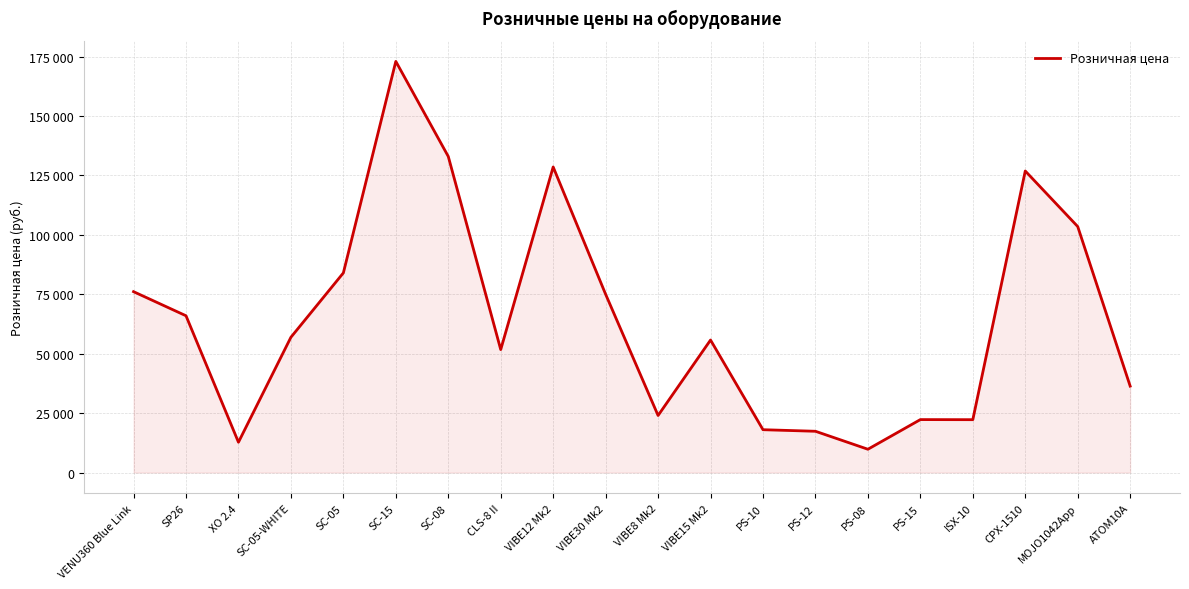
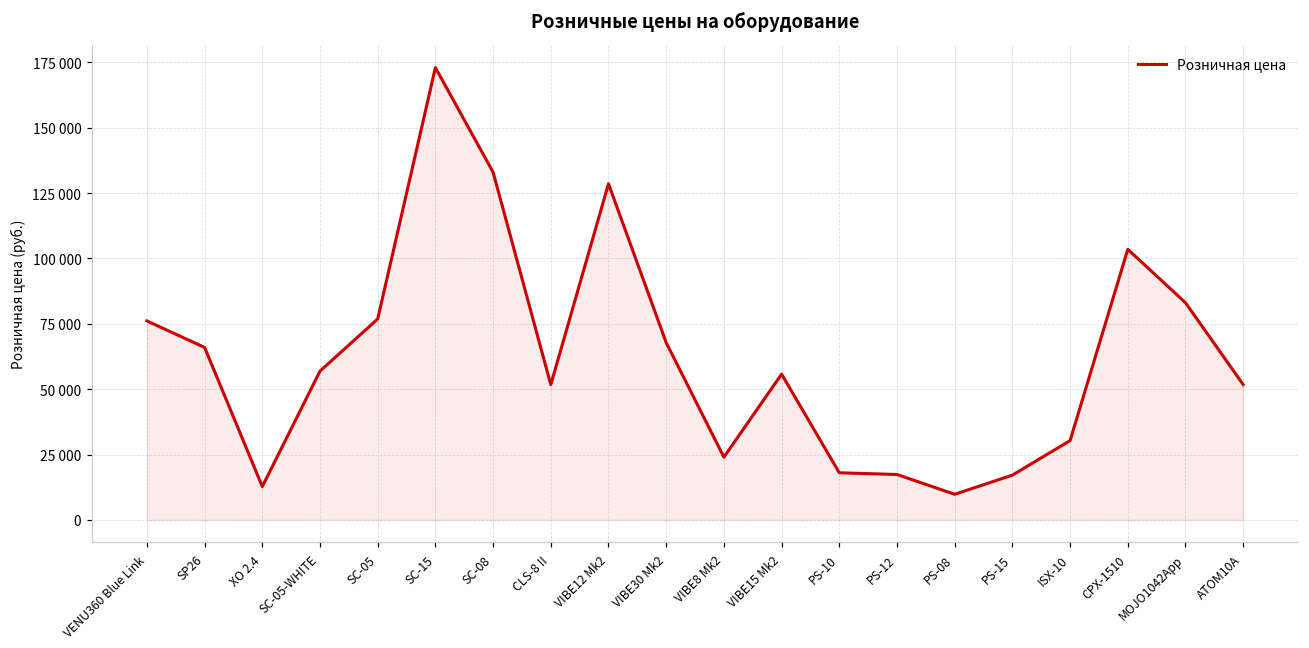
  {
    "VENU360 Blue Link": 76000,
    "SP26": 66000,
    "XO 2.4": 13000,
    "SC-05-WHITE": 57000,
-   "SC-05": 84000,
+   "SC-05": 77000,
    "SC-15": 173000,
    "SC-08": 133000,
    "CLS-8 II": 52000,
    "VIBE12 Mk2": 129000,
-   "VIBE30 Mk2": 75000,
+   "VIBE30 Mk2": 68000,
    "VIBE8 Mk2": 24000,
    "VIBE15 Mk2": 56000,
    "PS-10": 18000,
    "PS-12": 17000,
    "PS-08": 10000,
-   "PS-15": 22000,
-   "ISX-10": 22000,
-   "CPX-1510": 127000,
-   "MOJO1042App": 104000,
-   "ATOM10A": 36000
+   "PS-15": 17000,
+   "ISX-10": 30000,
+   "CPX-1510": 104000,
+   "MOJO1042App": 83000,
+   "ATOM10A": 52000
  }
